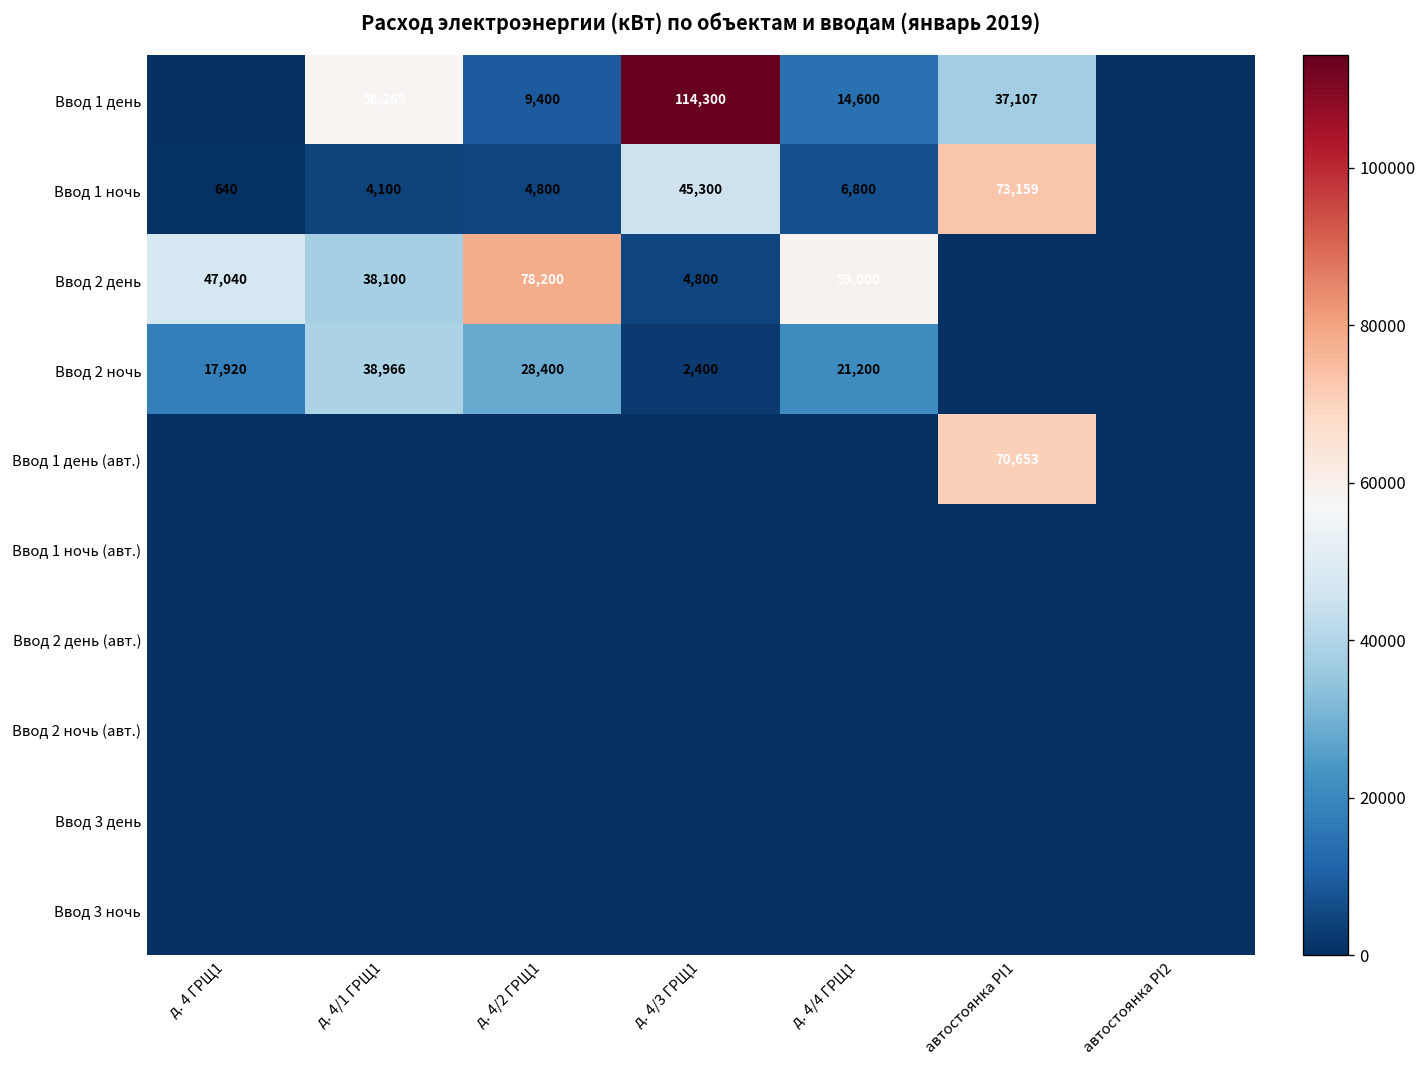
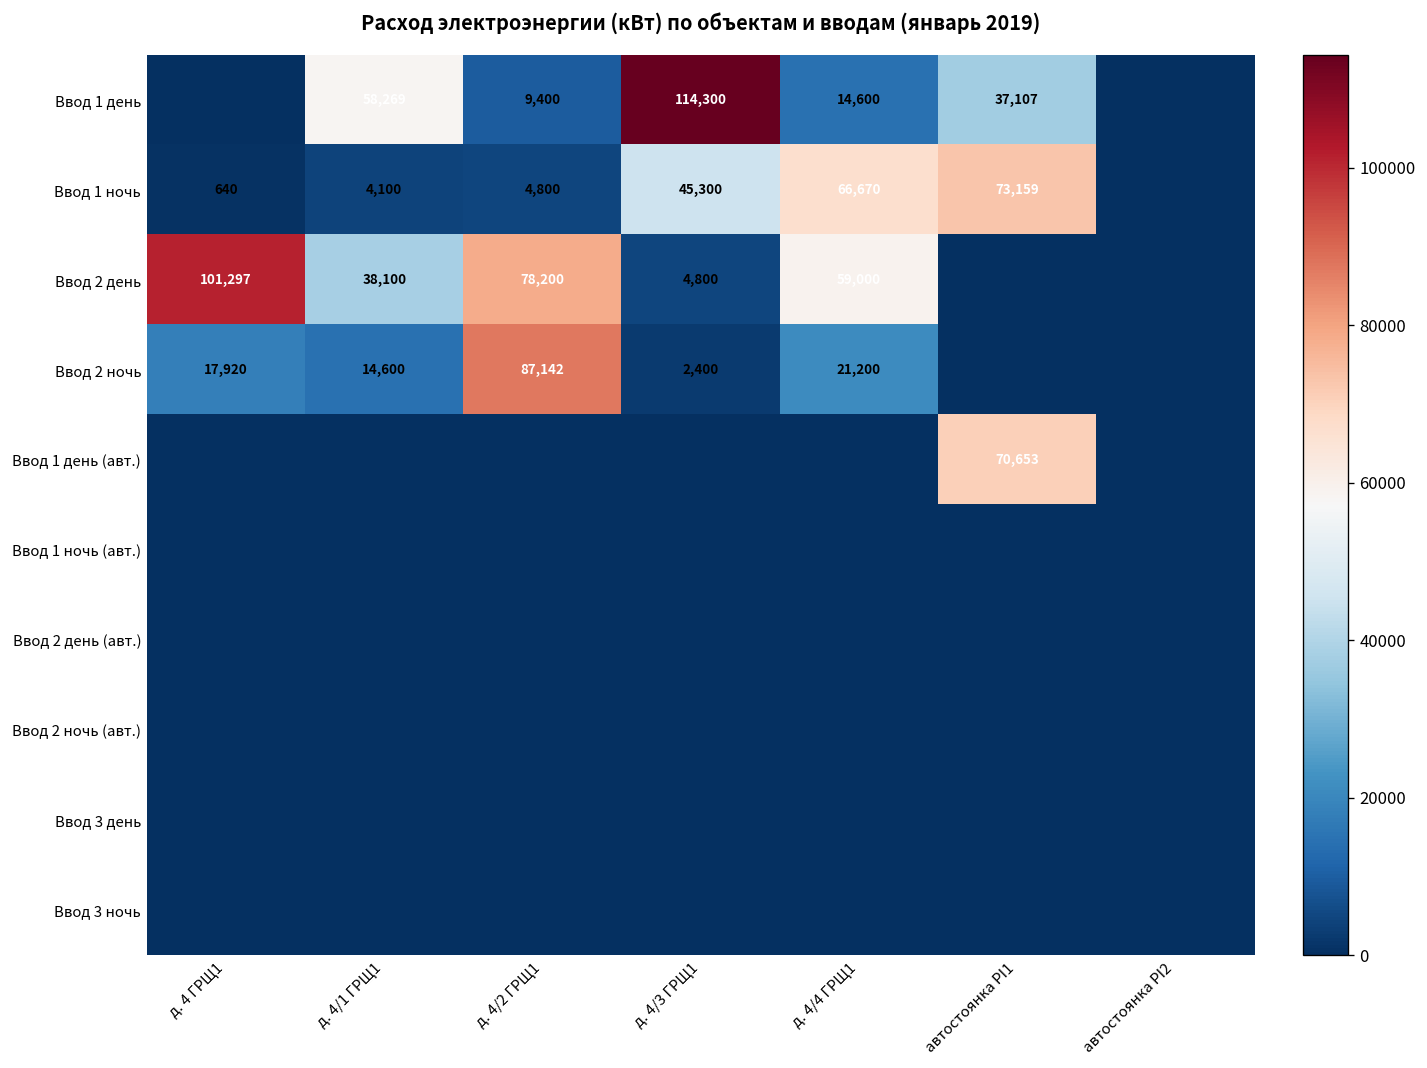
  {
    "Ввод 1 день": {
      "д. 4/2 ГРЩ1": "9,400",
      "д. 4/3 ГРЩ1": "114,300",
      "д. 4/4 ГРЩ1": "14,600",
      "автостоянка PI1": "37,107"
    },
    "Ввод 1 ночь": {
      "д. 4 ГРЩ1": "640",
      "д. 4/1 ГРЩ1": "4,100",
      "д. 4/2 ГРЩ1": "4,800",
      "д. 4/3 ГРЩ1": "45,300",
-     "д. 4/4 ГРЩ1": "6,800",
+     "д. 4/4 ГРЩ1": "66,670",
      "автостоянка PI1": "73,159"
    },
    "Ввод 2 день": {
-     "д. 4 ГРЩ1": "47,040",
+     "д. 4 ГРЩ1": "101,297",
      "д. 4/1 ГРЩ1": "38,100",
      "д. 4/2 ГРЩ1": "78,200",
      "д. 4/3 ГРЩ1": "4,800"
    },
    "Ввод 2 ночь": {
      "д. 4 ГРЩ1": "17,920",
-     "д. 4/1 ГРЩ1": "38,966",
-     "д. 4/2 ГРЩ1": "28,400",
+     "д. 4/1 ГРЩ1": "14,600",
+     "д. 4/2 ГРЩ1": "87,142",
      "д. 4/3 ГРЩ1": "2,400",
      "д. 4/4 ГРЩ1": "21,200"
    },
    "Ввод 1 день (авт.)": {
      "автостоянка PI1": "70,653"
    }
  }
